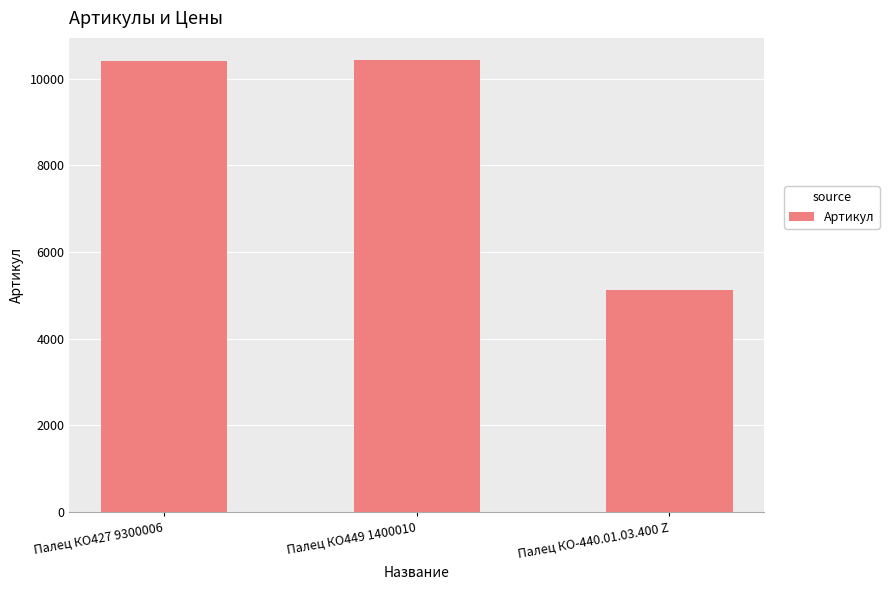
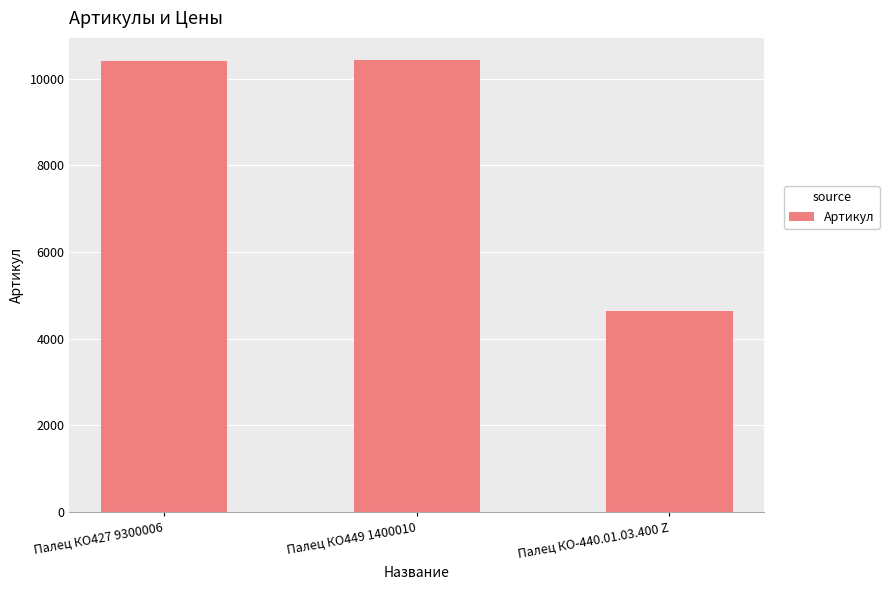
  {
    "Палец КО427 9300006": 10400,
    "Палец КО449 1400010": 10400,
-   "Палец КО-440.01.03.400 Z": 5100
+   "Палец КО-440.01.03.400 Z": 4600
  }
